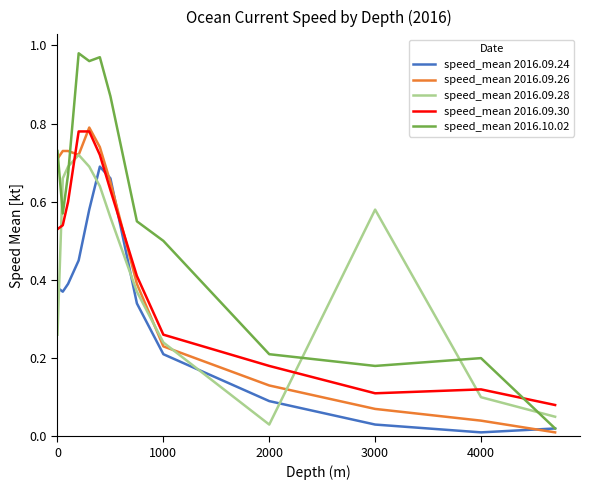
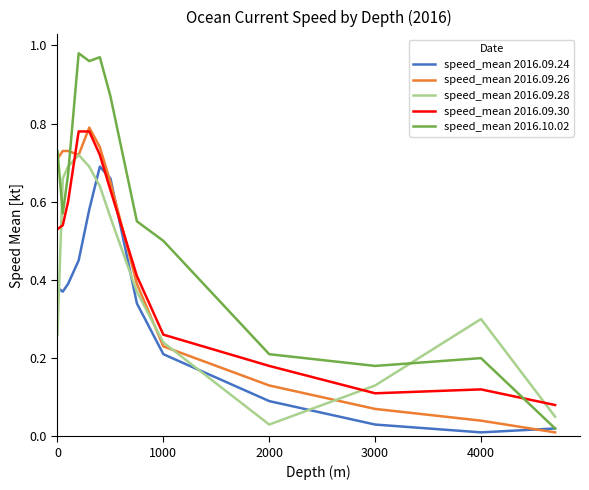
  {
    "speed_mean 2016.09.24": {
      "0": 0.38,
      "1000": 0.21,
      "2000": 0.09,
      "3000": 0.03,
      "4000": 0.01
    },
    "speed_mean 2016.09.26": {
      "0": 0.71,
      "1000": 0.23,
      "2000": 0.13,
      "3000": 0.07,
      "4000": 0.04
    },
    "speed_mean 2016.09.28": {
      "0": 0.26,
      "1000": 0.24,
      "2000": 0.03,
-     "3000": 0.58,
-     "4000": 0.1
+     "3000": 0.13,
+     "4000": 0.3
    },
    "speed_mean 2016.09.30": {
      "0": 0.53,
      "1000": 0.26,
      "2000": 0.18,
      "3000": 0.11,
      "4000": 0.12
    },
    "speed_mean 2016.10.02": {
      "0": 0.73,
      "1000": 0.50,
      "2000": 0.21,
      "3000": 0.18,
      "4000": 0.20
    }
  }
